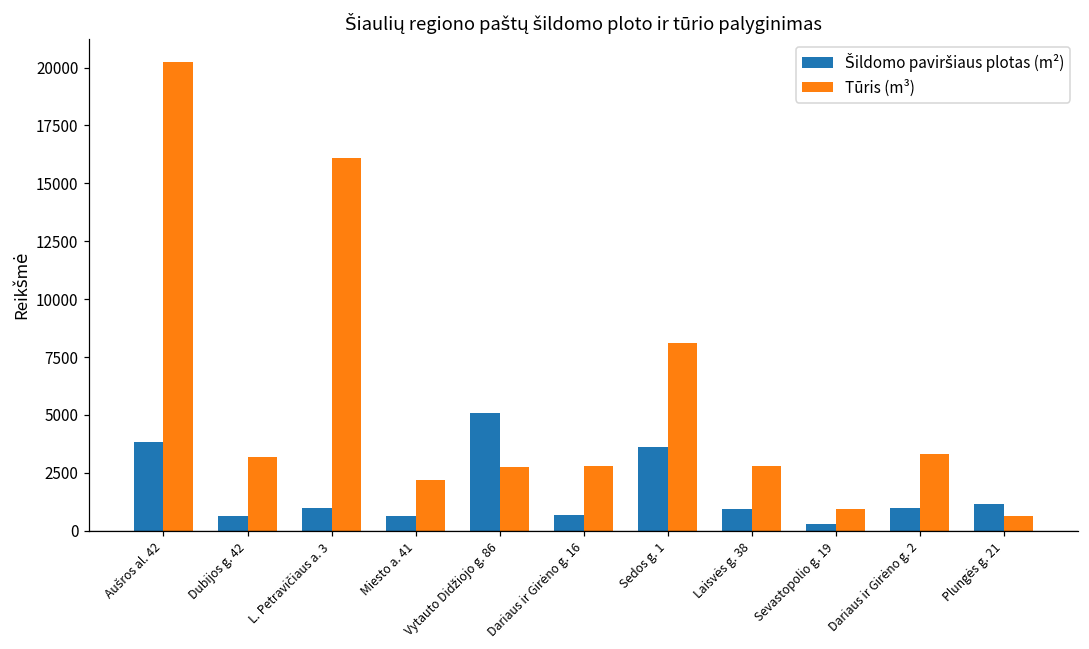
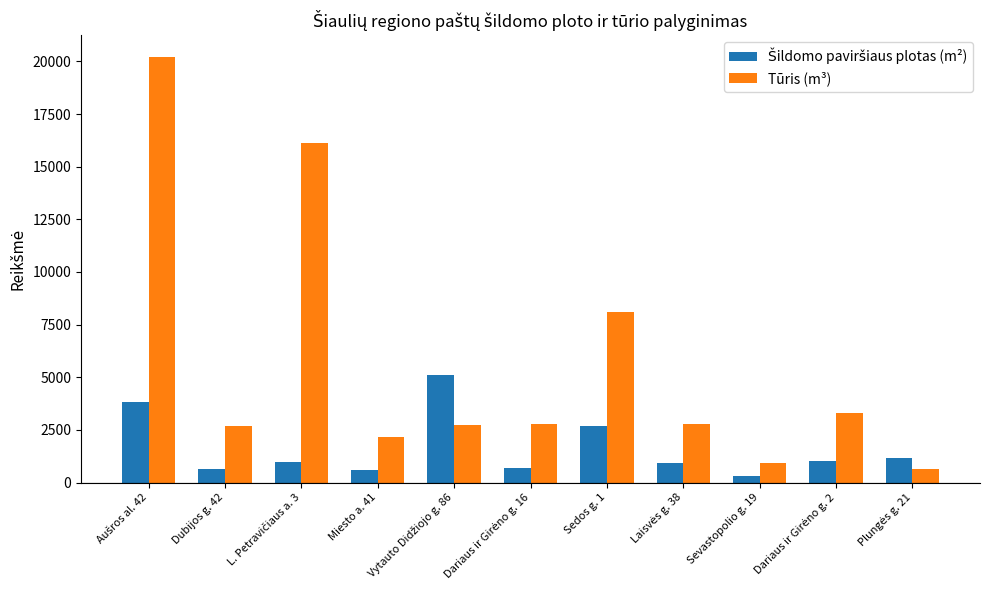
  {
    "Šildomo paviršiaus plotas (m²)": {
      "Aušros al. 42": 3800,
      "Dubijos g. 42": 600,
      "L. Petravičiaus a. 3": 1000,
      "Miesto a. 41": 600,
      "Vytauto Didžiojo g. 86": 5100,
      "Dariaus ir Girėno g. 16": 700,
-     "Sedos g. 1": 3600,
+     "Sedos g. 1": 2700,
      "Laisvės g. 38": 900,
      "Sevastopolio g. 19": 300,
      "Dariaus ir Girėno g. 2": 1000,
      "Plungės g. 21": 1200
    },
    "Tūris (m³)": {
      "Aušros al. 42": 20200,
-     "Dubijos g. 42": 3200,
+     "Dubijos g. 42": 2700,
      "L. Petravičiaus a. 3": 16100,
      "Miesto a. 41": 2200,
      "Vytauto Didžiojo g. 86": 2700,
      "Dariaus ir Girėno g. 16": 2800,
      "Sedos g. 1": 8100,
      "Laisvės g. 38": 2800,
      "Sevastopolio g. 19": 900,
      "Dariaus ir Girėno g. 2": 3300,
      "Plungės g. 21": 600
    }
  }
